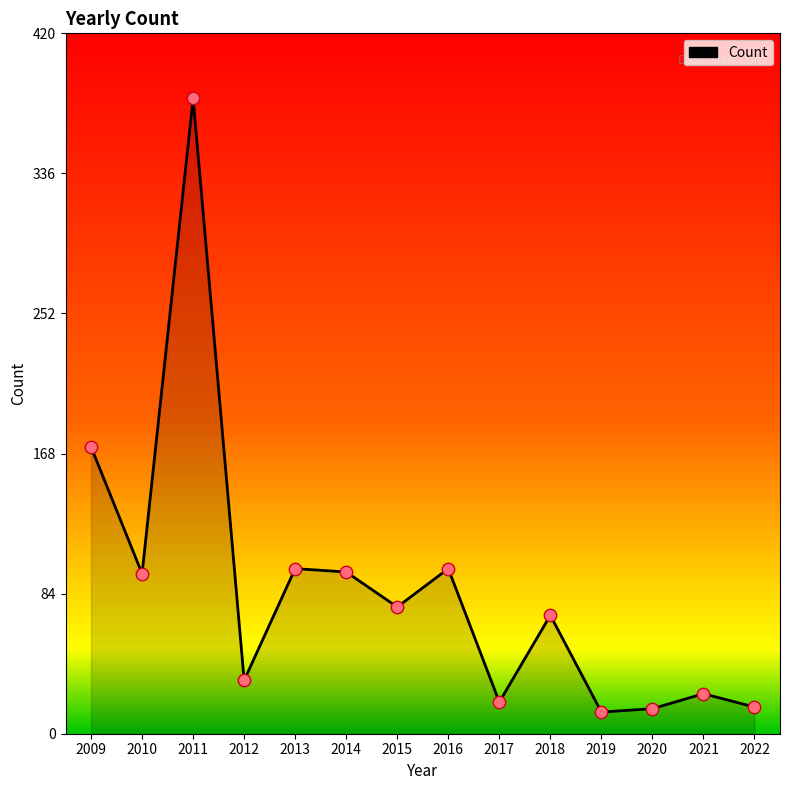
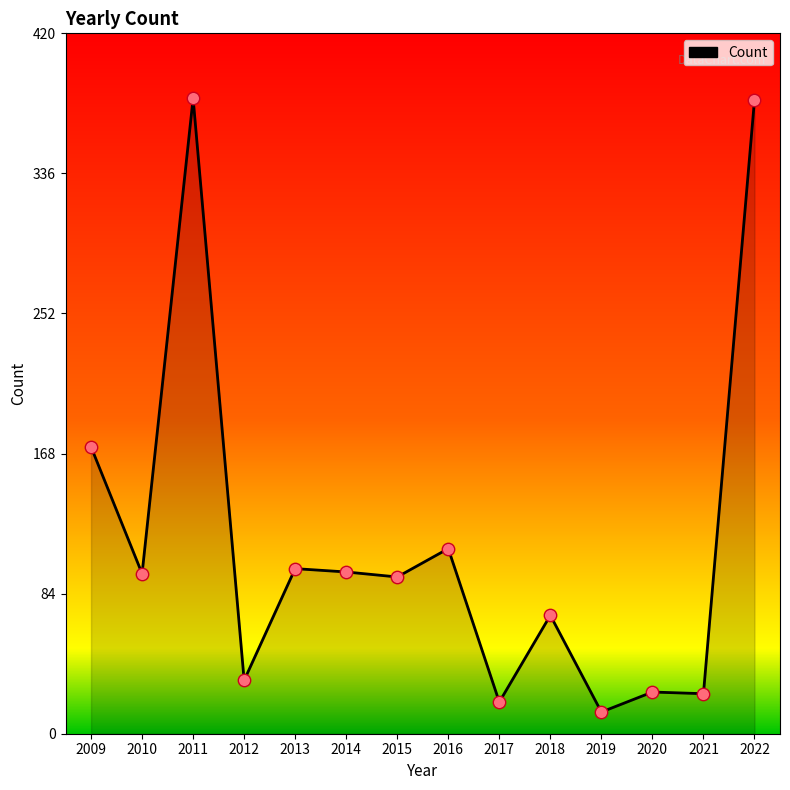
  {
    "2009": 172,
    "2010": 96,
    "2011": 381,
    "2012": 32,
    "2013": 99,
    "2014": 97,
-   "2015": 76,
-   "2016": 99,
+   "2015": 94,
+   "2016": 111,
    "2017": 19,
    "2018": 71,
    "2019": 13,
-   "2020": 15,
+   "2020": 25,
    "2021": 24,
-   "2022": 16
+   "2022": 380
  }
